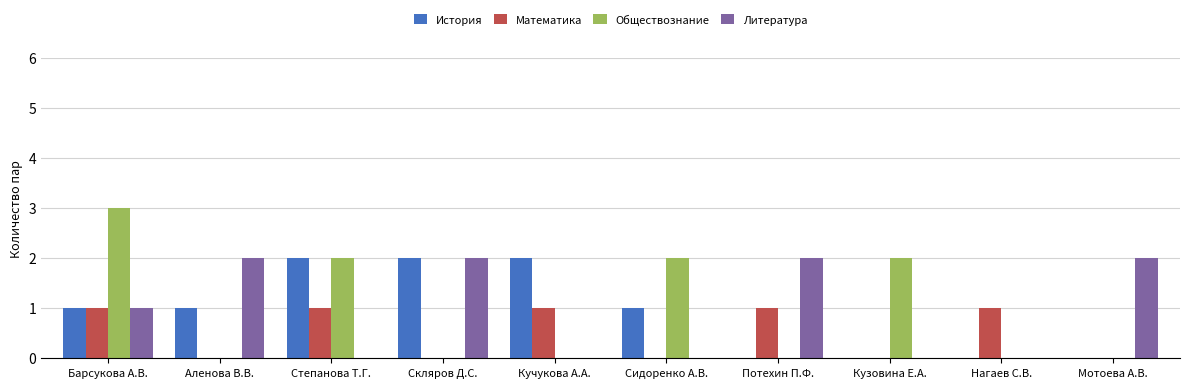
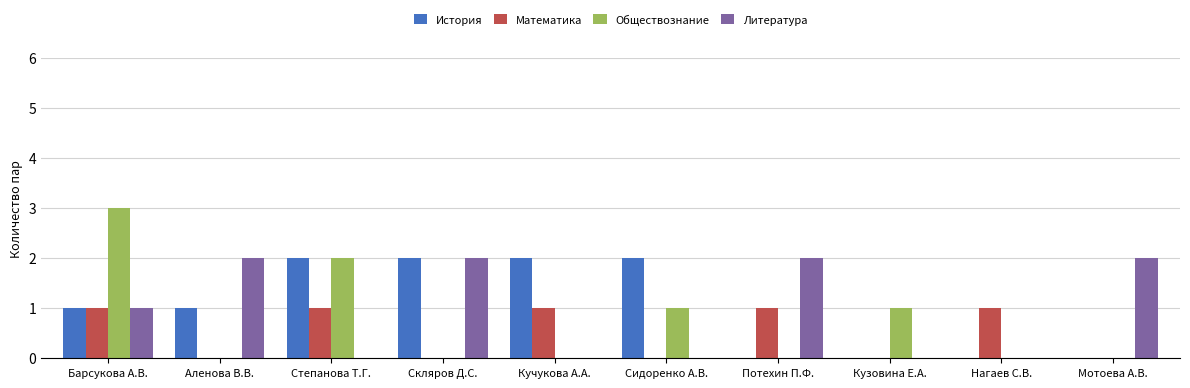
  {
    "История": {
      "Барсукова А.В.": 1,
      "Аленова В.В.": 1,
      "Степанова Т.Г.": 2,
      "Скляров Д.С.": 2,
      "Кучукова А.А.": 2,
-     "Сидоренко А.В.": 1,
+     "Сидоренко А.В.": 2,
      "Потехин П.Ф.": 0,
      "Кузовина Е.А.": 0,
      "Нагаев С.В.": 0,
      "Мотоева А.В.": 0
    },
    "Математика": {
      "Барсукова А.В.": 1,
      "Аленова В.В.": 0,
      "Степанова Т.Г.": 1,
      "Скляров Д.С.": 0,
      "Кучукова А.А.": 1,
      "Сидоренко А.В.": 0,
      "Потехин П.Ф.": 1,
      "Кузовина Е.А.": 0,
      "Нагаев С.В.": 1,
      "Мотоева А.В.": 0
    },
    "Обществознание": {
      "Барсукова А.В.": 3,
      "Аленова В.В.": 0,
      "Степанова Т.Г.": 2,
      "Скляров Д.С.": 0,
      "Кучукова А.А.": 0,
-     "Сидоренко А.В.": 2,
+     "Сидоренко А.В.": 1,
      "Потехин П.Ф.": 0,
-     "Кузовина Е.А.": 2,
+     "Кузовина Е.А.": 1,
      "Нагаев С.В.": 0,
      "Мотоева А.В.": 0
    },
    "Литература": {
      "Барсукова А.В.": 1,
      "Аленова В.В.": 2,
      "Степанова Т.Г.": 0,
      "Скляров Д.С.": 2,
      "Кучукова А.А.": 0,
      "Сидоренко А.В.": 0,
      "Потехин П.Ф.": 2,
      "Кузовина Е.А.": 0,
      "Нагаев С.В.": 0,
      "Мотоева А.В.": 2
    }
  }
